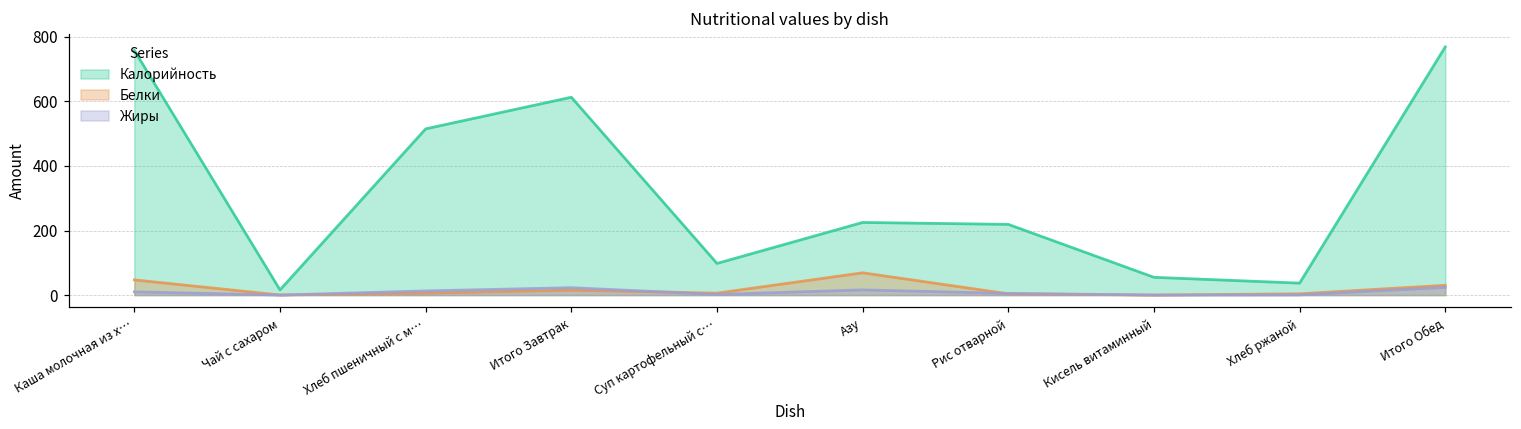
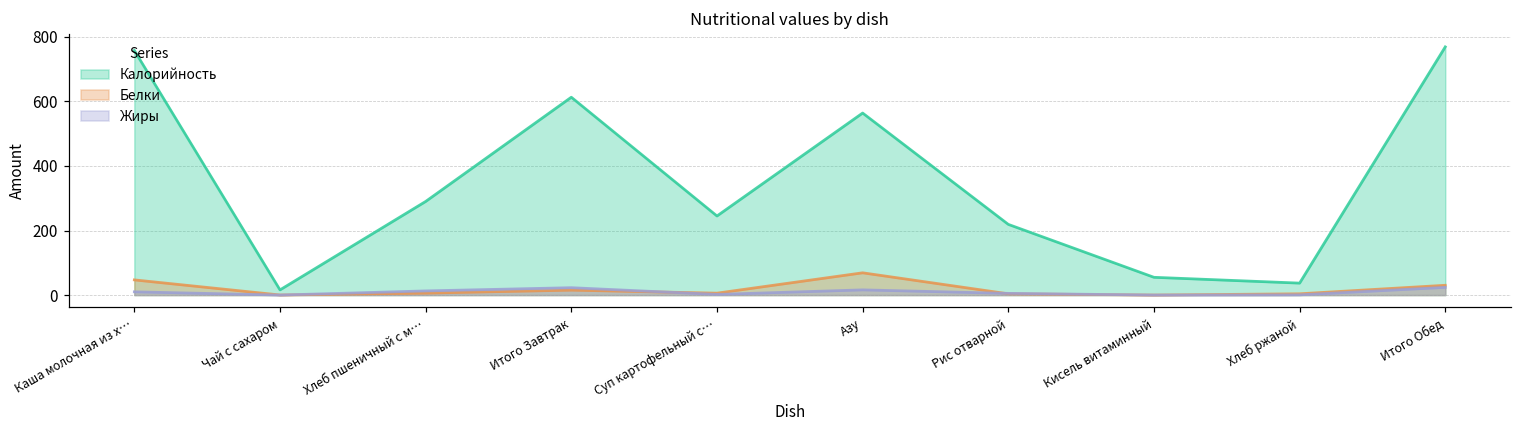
  {
    "Калорийность": {
      "Каша молочная из х…": 760,
      "Чай с сахаром": 20,
-     "Хлеб пшеничный с м…": 520,
+     "Хлеб пшеничный с м…": 290,
      "Итого Завтрак": 610,
-     "Суп картофельный с…": 100,
-     "Азу": 230,
+     "Суп картофельный с…": 250,
+     "Азу": 560,
      "Рис отварной": 220,
      "Кисель витаминный": 60,
      "Хлеб ржаной": 40,
      "Итого Обед": 770
    },
    "Белки": {
      "Каша молочная из х…": 50,
      "Азу": 70
    },
    "Жиры": {
      "Каша молочная из х…": 10,
      "Азу": 20
    }
  }
